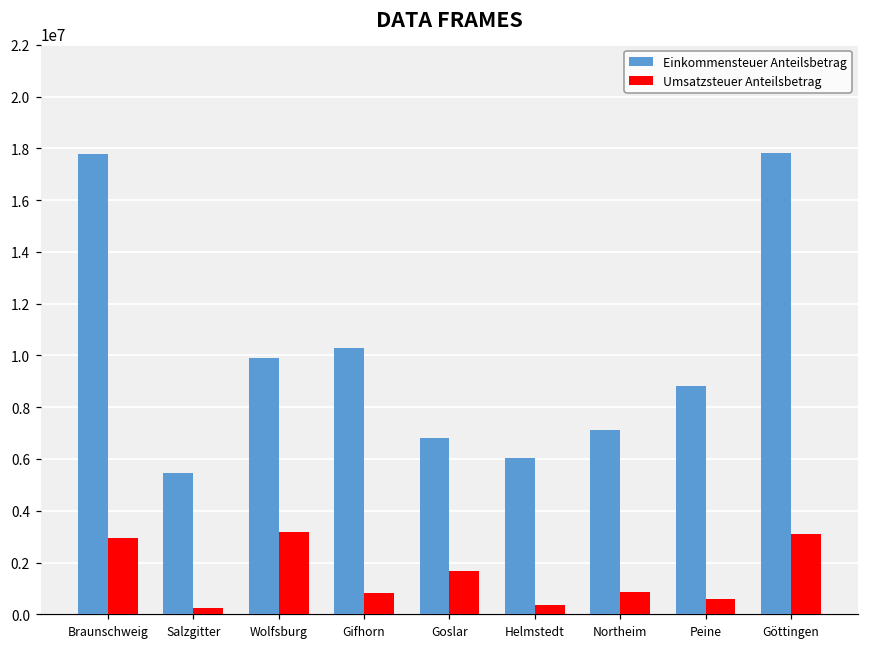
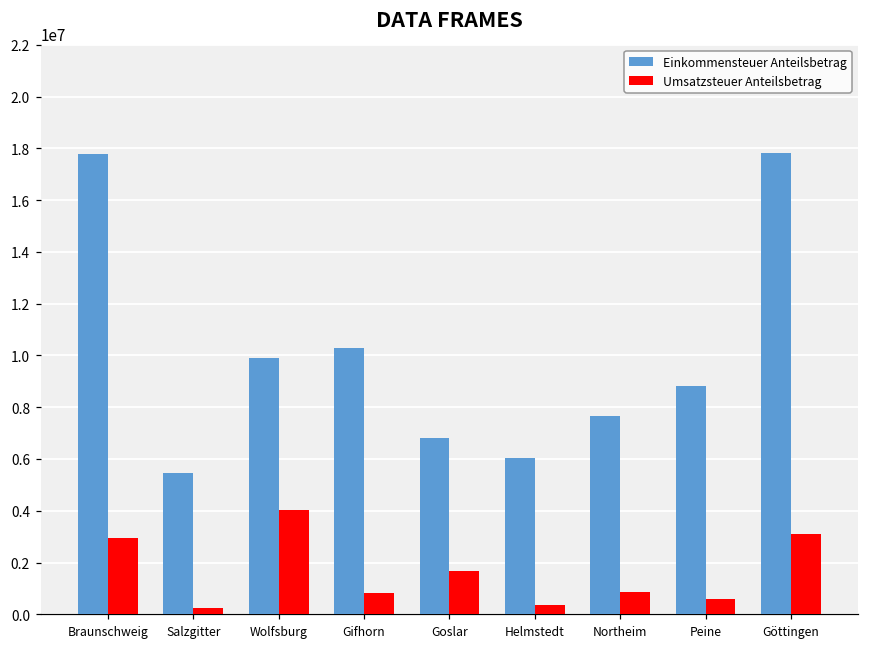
  {
    "Einkommensteuer Anteilsbetrag": {
      "Braunschweig": 17800000,
      "Salzgitter": 5500000,
      "Wolfsburg": 9900000,
      "Gifhorn": 10300000,
      "Goslar": 6800000,
      "Helmstedt": 6000000,
-     "Northeim": 7100000,
+     "Northeim": 7700000,
      "Peine": 8800000,
      "Göttingen": 17800000
    },
    "Umsatzsteuer Anteilsbetrag": {
      "Braunschweig": 3000000,
      "Salzgitter": 200000,
-     "Wolfsburg": 3200000,
+     "Wolfsburg": 4000000,
      "Gifhorn": 800000,
      "Goslar": 1700000,
      "Helmstedt": 400000,
      "Northeim": 800000,
      "Peine": 600000,
      "Göttingen": 3100000
    }
  }
